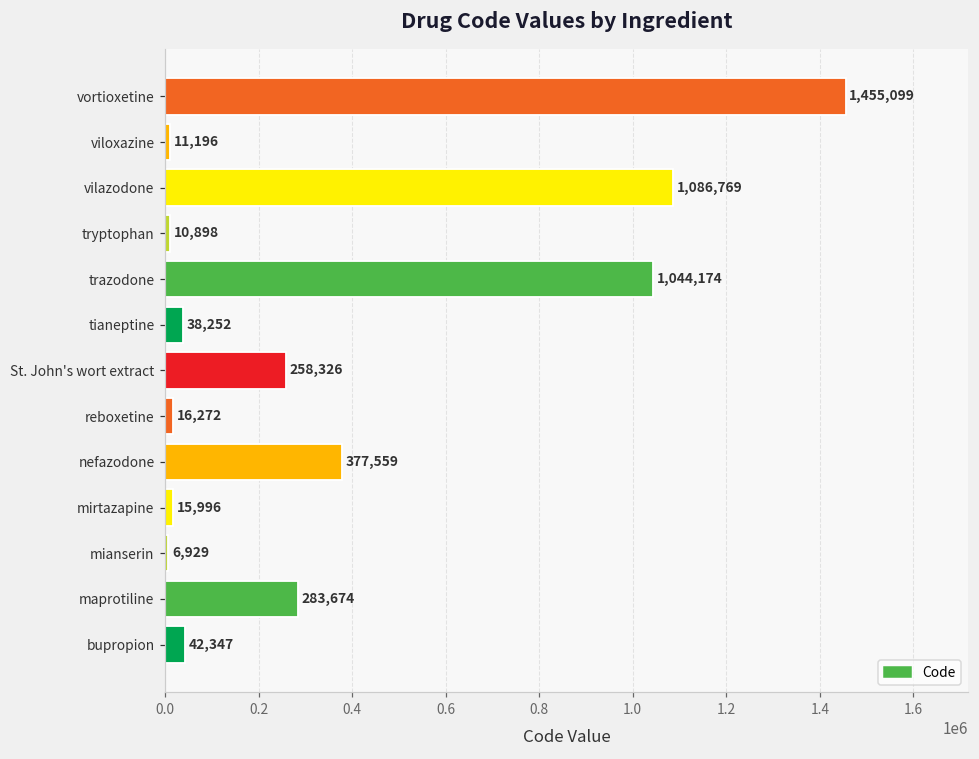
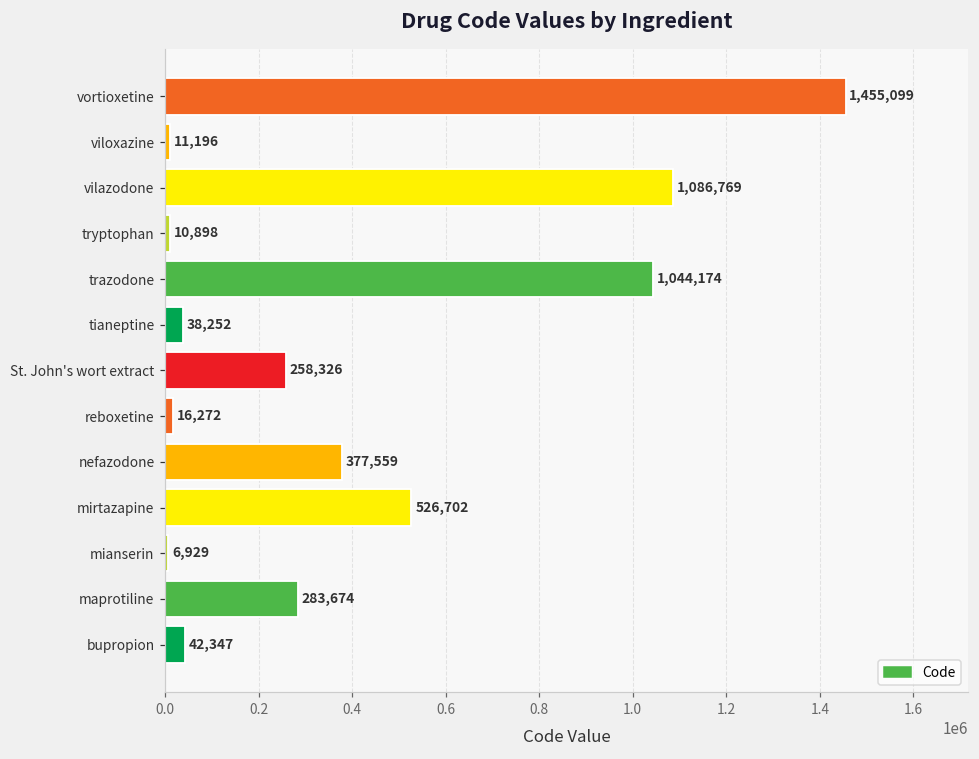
  {
    "vortioxetine": "1,455,099",
    "viloxazine": "11,196",
    "vilazodone": "1,086,769",
    "tryptophan": "10,898",
    "trazodone": "1,044,174",
    "tianeptine": "38,252",
    "St. John's wort extract": "258,326",
    "reboxetine": "16,272",
    "nefazodone": "377,559",
-   "mirtazapine": "15,996",
+   "mirtazapine": "526,702",
    "mianserin": "6,929",
    "maprotiline": "283,674",
    "bupropion": "42,347"
  }
